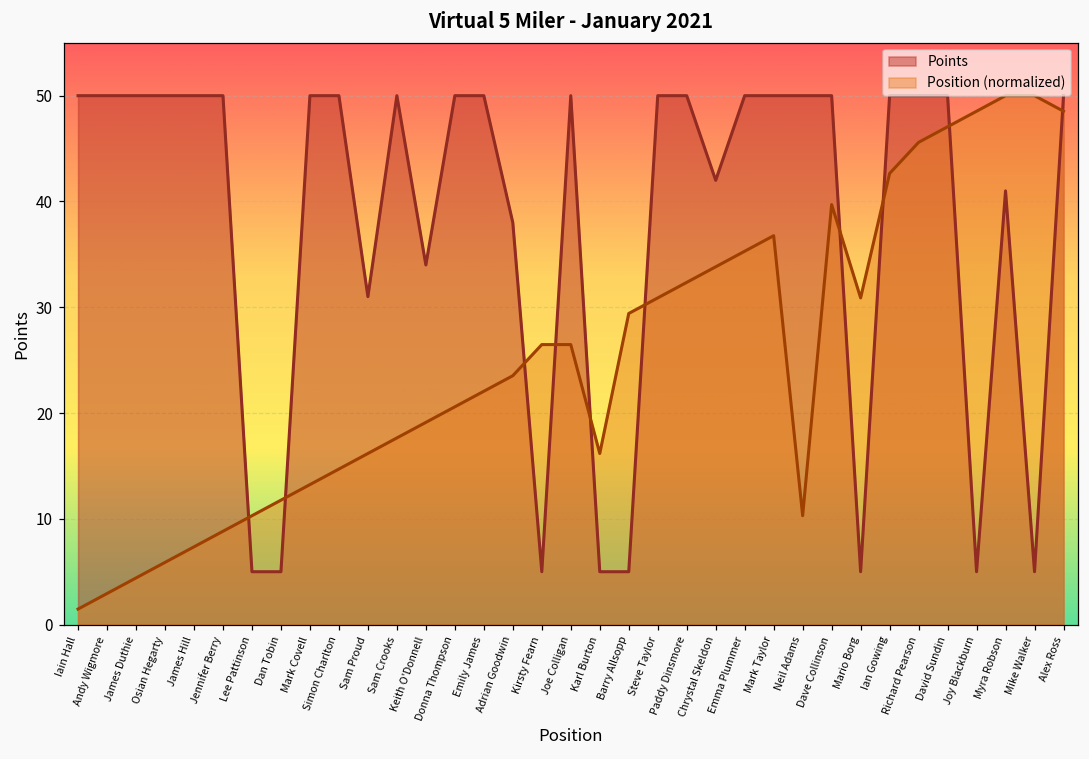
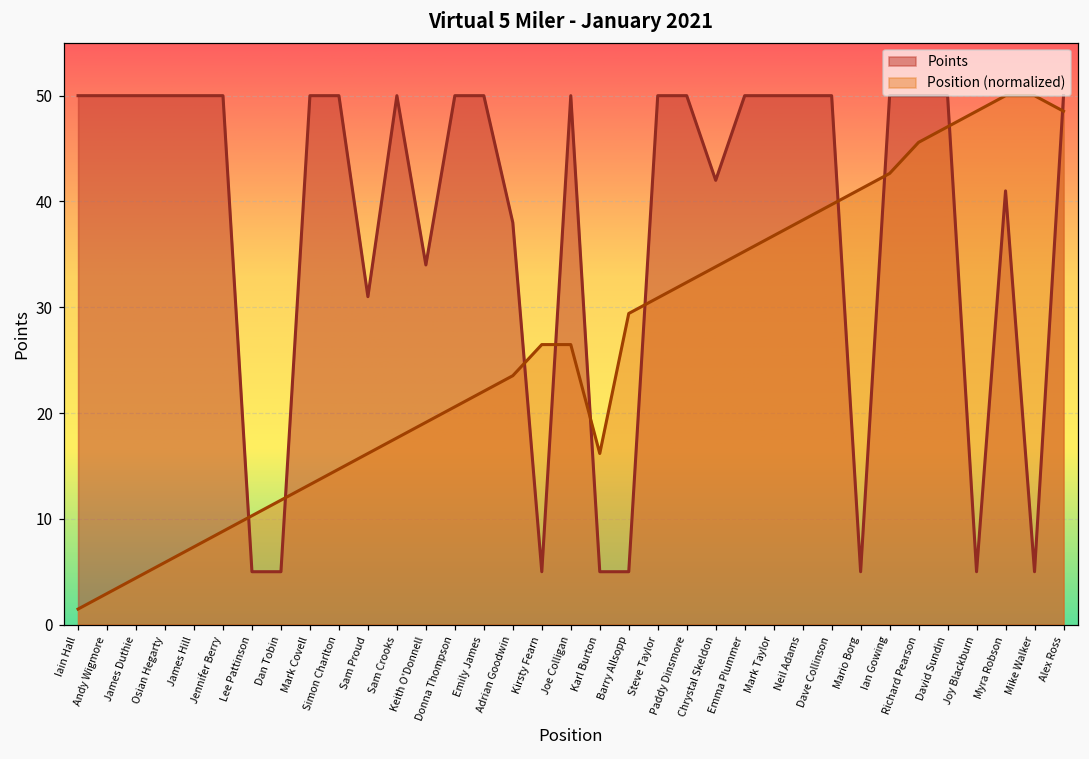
  {
    "Points": {
      "Iain Hall": 50,
      "Andy Wigmore": 50,
      "James Duthie": 50,
      "Osian Hegarty": 50,
      "James Hill": 50,
      "Jennifer Berry": 50,
      "Lee Pattinson": 5,
      "Dan Tobin": 5,
      "Mark Covell": 50,
      "Simon Charlton": 50,
      "Sam Proud": 31,
      "Sam Crooks": 50,
      "Keith O'Donnell": 34,
      "Donna Thompson": 50,
      "Emily James": 50,
      "Adrian Goodwin": 38,
      "Kirsty Fearn": 5,
      "Joe Colligan": 50,
      "Karl Burton": 5,
      "Barry Allsopp": 5,
      "Steve Taylor": 50,
      "Paddy Dinsmore": 50,
      "Chrystal Skeldon": 42,
      "Emma Plummer": 50,
      "Mark Taylor": 50,
      "Neil Adams": 50,
      "Dave Collinson": 50,
      "Mario Borg": 5,
      "Joy Blackburn": 5,
      "Myra Robson": 41,
      "Mike Walker": 5
    },
    "Position (normalized)": {
      "Iain Hall": 1,
      "Andy Wigmore": 3,
      "James Duthie": 4,
      "Osian Hegarty": 6,
      "James Hill": 7,
      "Jennifer Berry": 9,
      "Lee Pattinson": 10,
      "Dan Tobin": 12,
      "Mark Covell": 13,
      "Simon Charlton": 15,
      "Sam Proud": 16,
      "Sam Crooks": 18,
      "Keith O'Donnell": 19,
      "Donna Thompson": 21,
      "Emily James": 22,
      "Adrian Goodwin": 24,
      "Kirsty Fearn": 26,
      "Joe Colligan": 26,
      "Karl Burton": 16,
      "Barry Allsopp": 29,
      "Steve Taylor": 31,
      "Paddy Dinsmore": 32,
      "Chrystal Skeldon": 34,
      "Emma Plummer": 35,
      "Mark Taylor": 37,
-     "Neil Adams": 10,
+     "Neil Adams": 38,
      "Dave Collinson": 40,
-     "Mario Borg": 31,
+     "Mario Borg": 41,
      "Ian Gowing": 43,
      "Richard Pearson": 46,
      "David Sundin": 47,
      "Joy Blackburn": 49,
      "Alex Ross": 49
    }
  }
